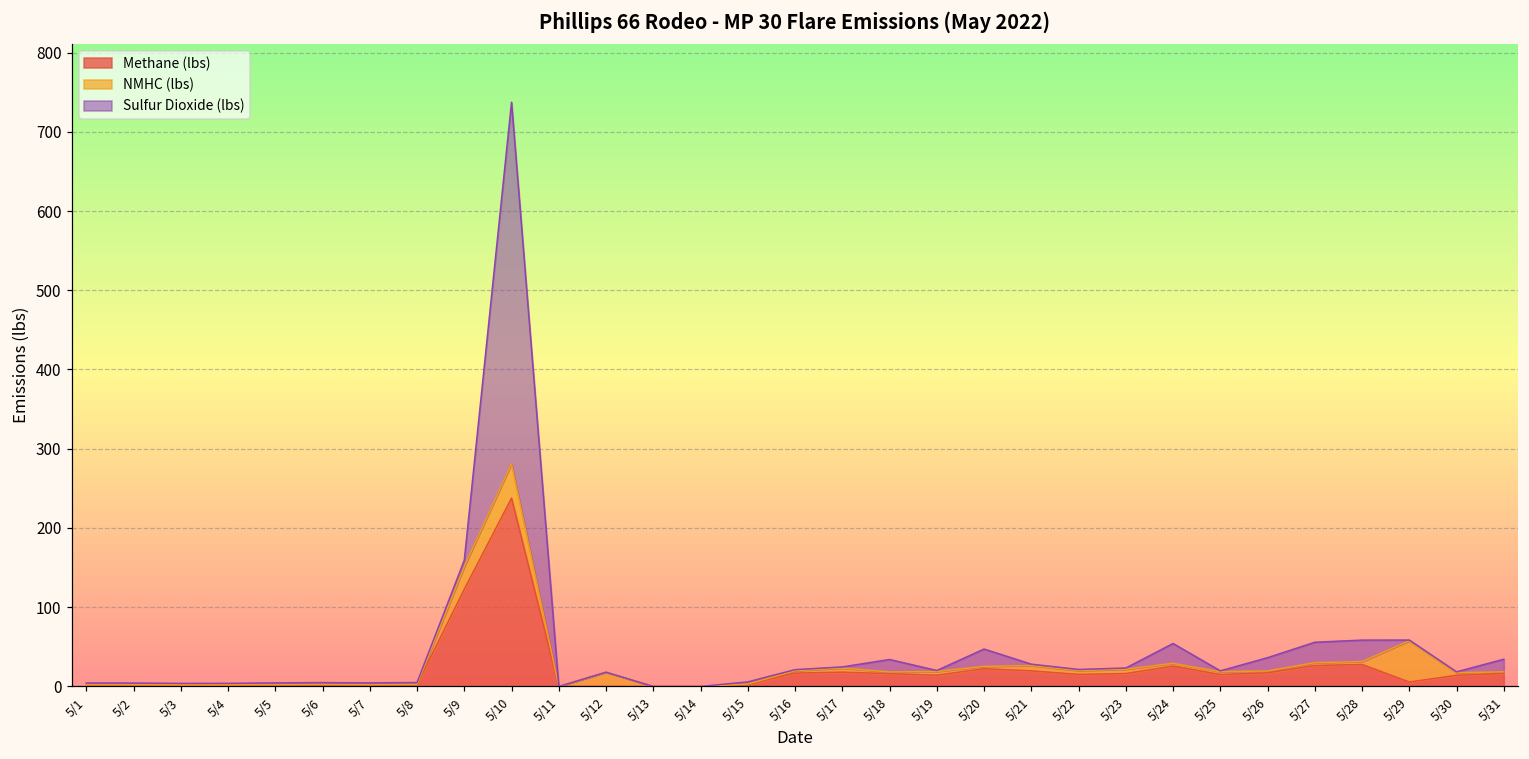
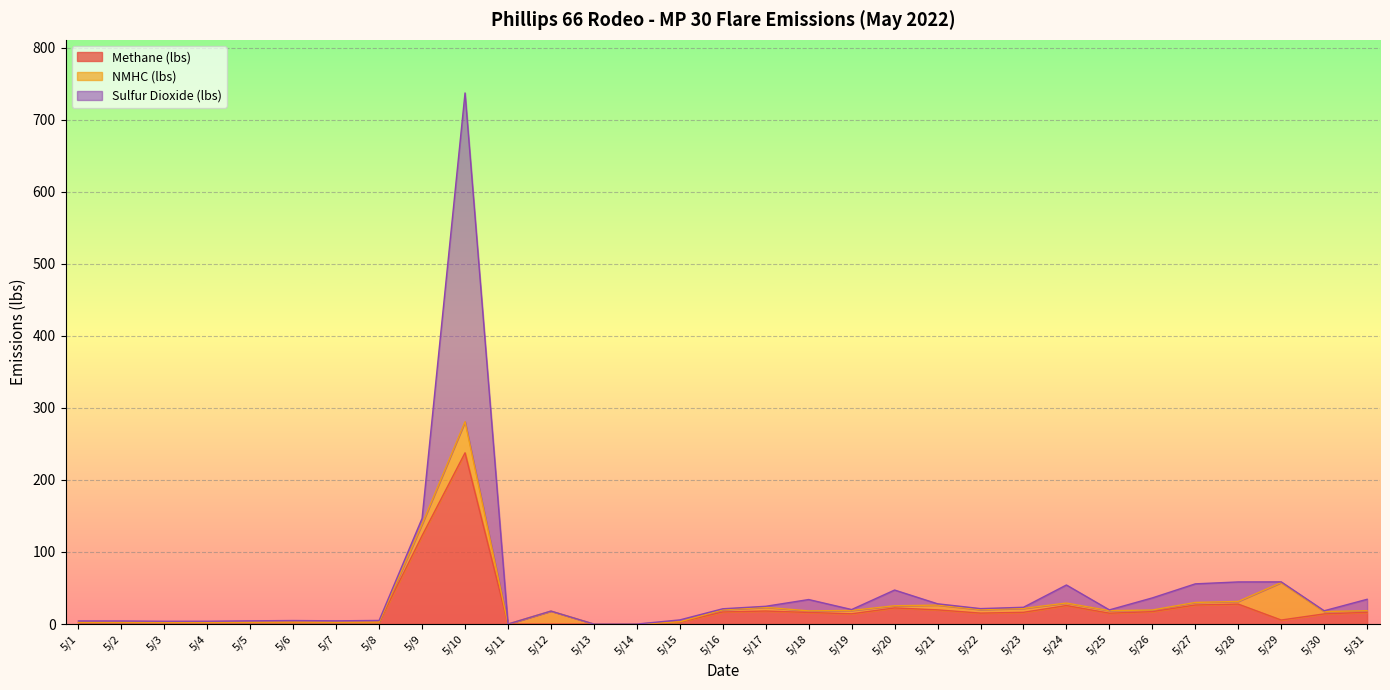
  {
    "Methane (lbs)": {
      "5/9": 120,
      "5/10": 240,
      "5/12": 0,
      "5/17": 20,
      "5/19": 10,
      "5/21": 20,
      "5/22": 20,
      "5/23": 20,
      "5/25": 20,
      "5/27": 30,
      "5/28": 30,
      "5/29": 10
    },
    "NMHC (lbs)": {
-     "5/9": 30,
+     "5/9": 20,
      "5/10": 40,
      "5/27": 0,
      "5/28": 0
    },
    "Sulfur Dioxide (lbs)": {
      "5/9": 10,
      "5/10": 460,
      "5/18": 20,
      "5/20": 20,
      "5/24": 30,
      "5/26": 20,
      "5/27": 30,
      "5/28": 30,
      "5/31": 20
    }
  }
